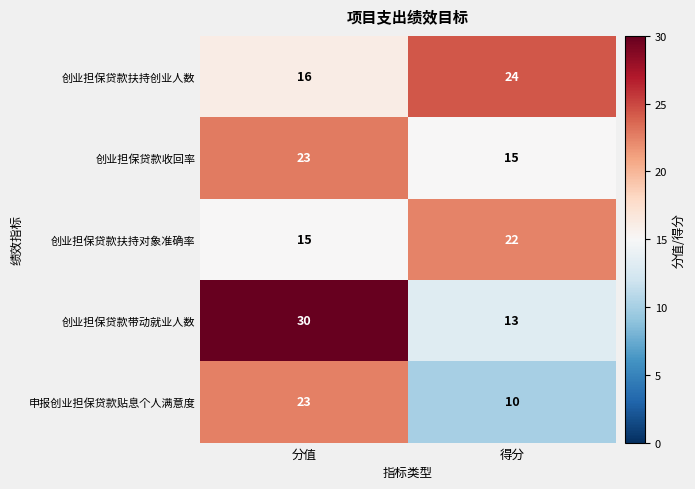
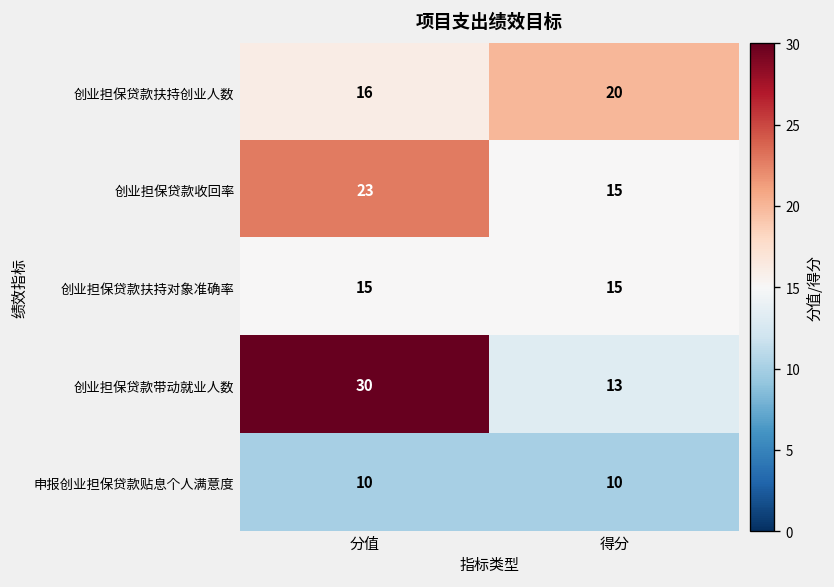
  {
    "创业担保贷款扶持创业人数": {
      "分值": 16,
-     "得分": 24
+     "得分": 20
    },
    "创业担保贷款收回率": {
      "分值": 23,
      "得分": 15
    },
    "创业担保贷款扶持对象准确率": {
      "分值": 15,
-     "得分": 22
+     "得分": 15
    },
    "创业担保贷款带动就业人数": {
      "分值": 30,
      "得分": 13
    },
    "申报创业担保贷款贴息个人满意度": {
-     "分值": 23,
+     "分值": 10,
      "得分": 10
    }
  }
